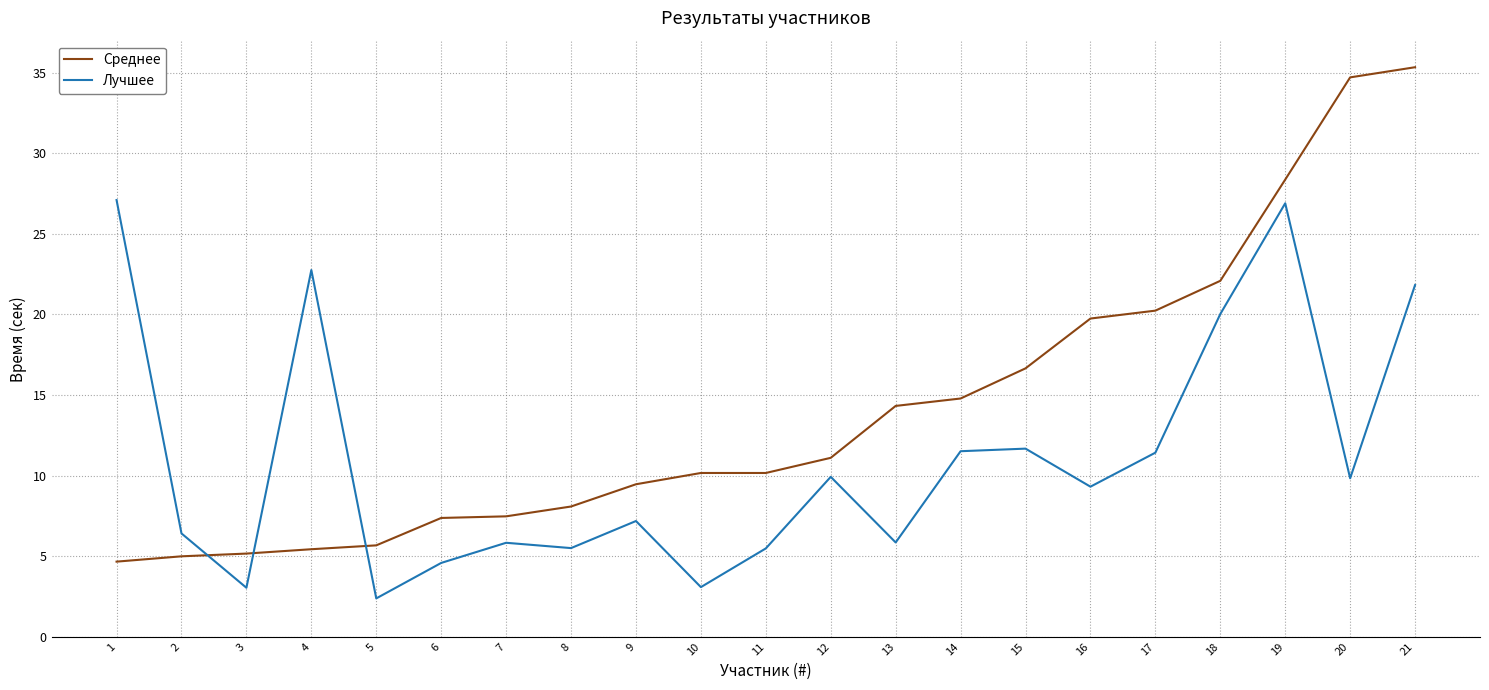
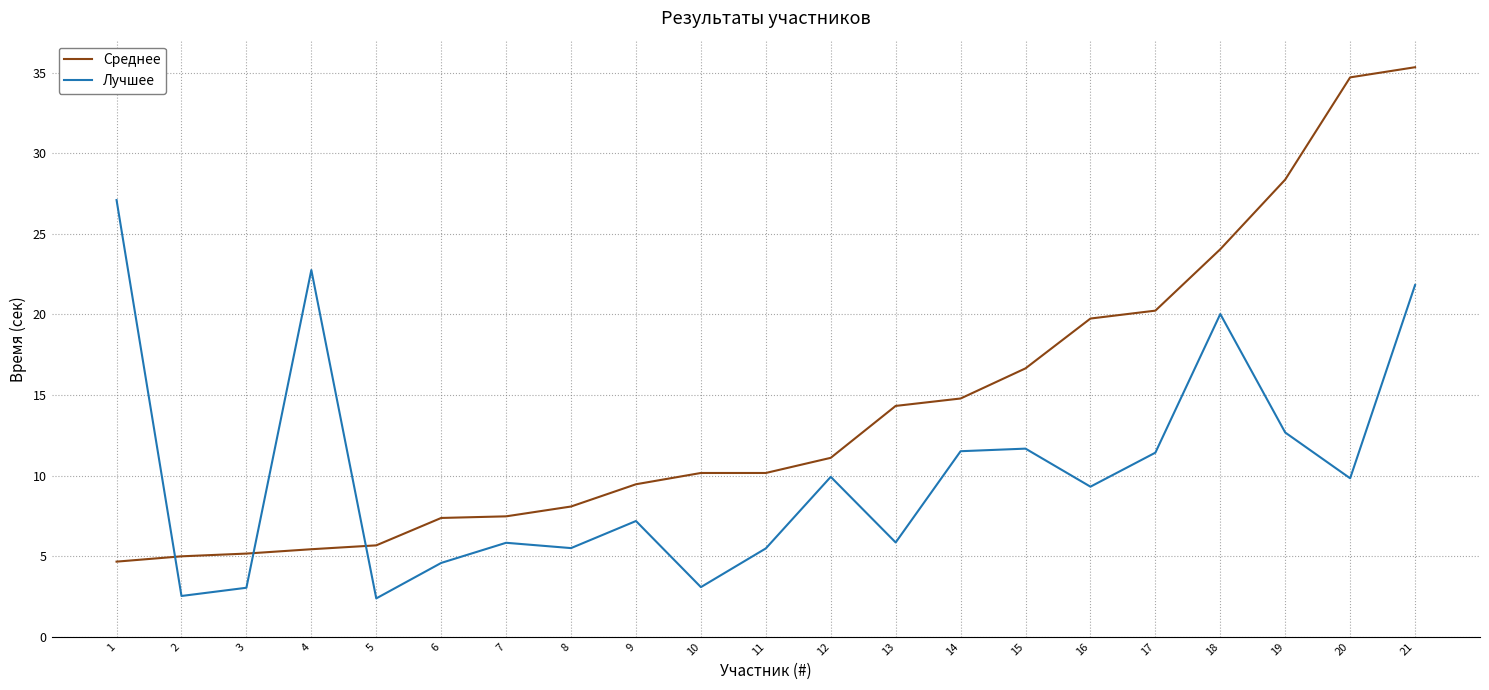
  {
    "Среднее": {
      "1": 4.7,
      "2": 5.0,
      "3": 5.2,
      "4": 5.4,
      "5": 5.7,
      "6": 7.4,
      "7": 7.5,
      "8": 8.1,
      "9": 9.5,
      "10": 10.2,
      "11": 10.2,
      "12": 11.1,
      "13": 14.3,
      "14": 14.8,
      "15": 16.7,
      "16": 19.7,
      "17": 20.2,
-     "18": 22.1,
+     "18": 24.0,
      "19": 28.4,
      "20": 34.7,
      "21": 35.3
    },
    "Лучшее": {
      "1": 27.1,
-     "2": 6.4,
+     "2": 2.5,
      "3": 3.0,
      "4": 22.8,
      "5": 2.4,
      "6": 4.6,
      "7": 5.8,
      "8": 5.5,
      "9": 7.2,
      "10": 3.1,
      "11": 5.5,
      "12": 9.9,
      "13": 5.9,
      "14": 11.5,
      "15": 11.7,
      "16": 9.3,
      "17": 11.4,
      "18": 20.0,
-     "19": 26.9,
+     "19": 12.7,
      "20": 9.8,
      "21": 21.8
    }
  }
